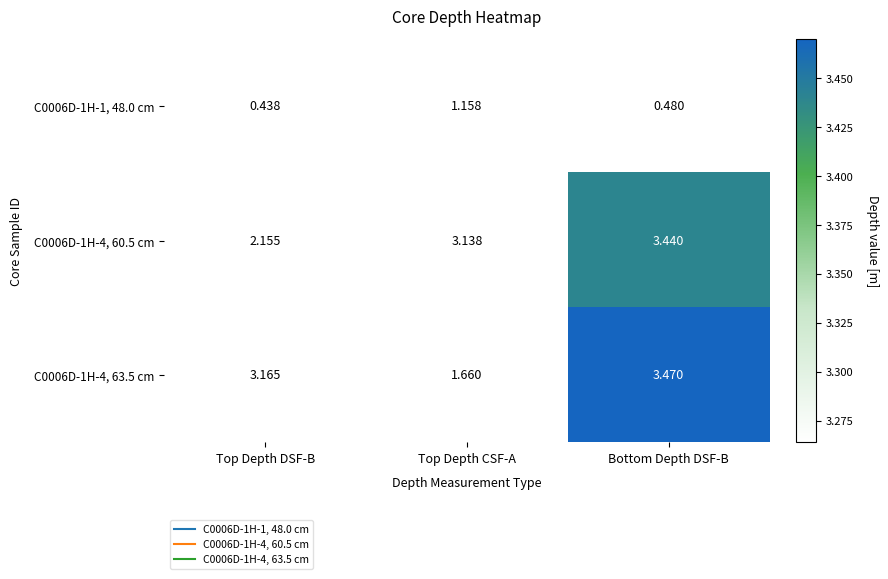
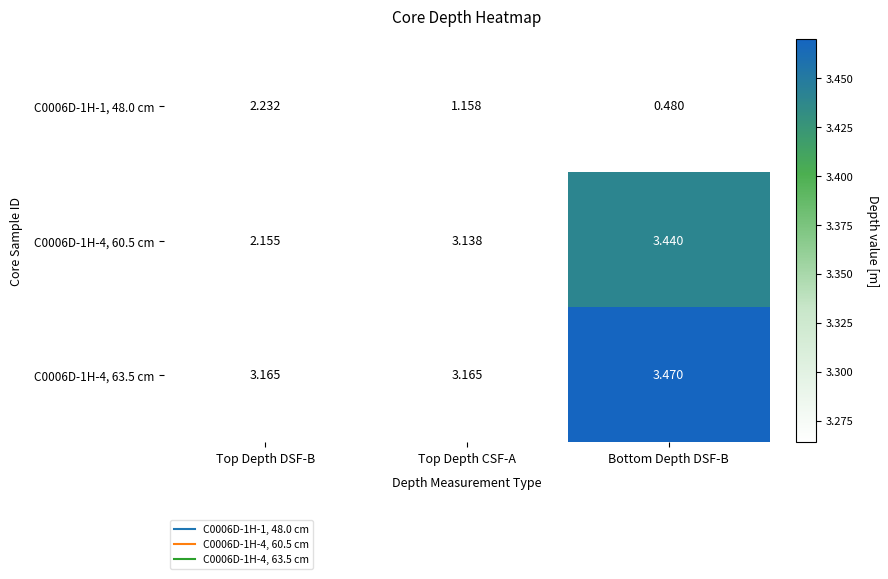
  {
    "C0006D-1H-1, 48.0 cm": {
-     "Top Depth DSF-B": 0.438,
+     "Top Depth DSF-B": 2.232,
      "Top Depth CSF-A": 1.158,
      "Bottom Depth DSF-B": 0.480
    },
    "C0006D-1H-4, 60.5 cm": {
      "Top Depth DSF-B": 2.155,
      "Top Depth CSF-A": 3.138,
      "Bottom Depth DSF-B": 3.440
    },
    "C0006D-1H-4, 63.5 cm": {
      "Top Depth DSF-B": 3.165,
-     "Top Depth CSF-A": 1.660,
+     "Top Depth CSF-A": 3.165,
      "Bottom Depth DSF-B": 3.470
    }
  }
